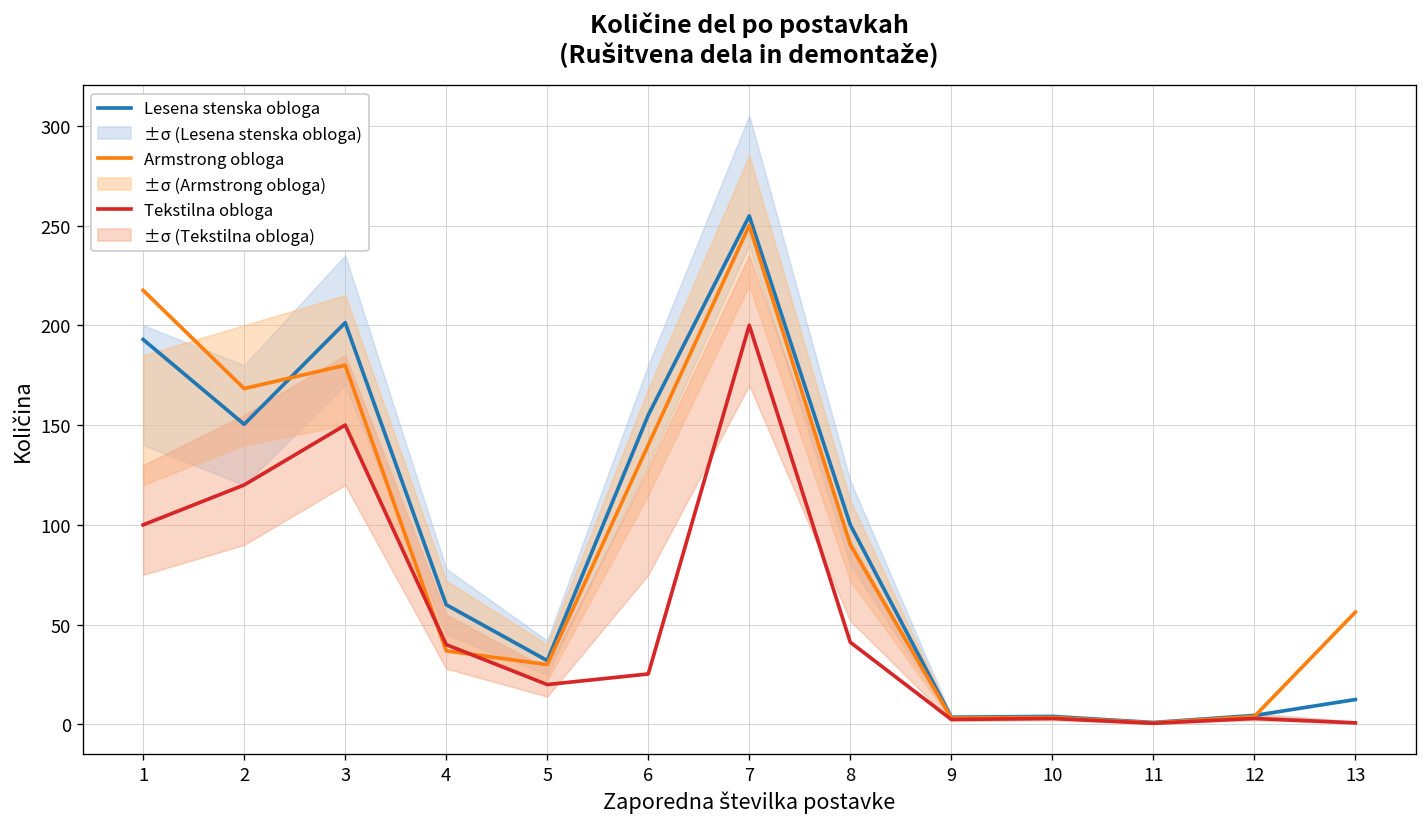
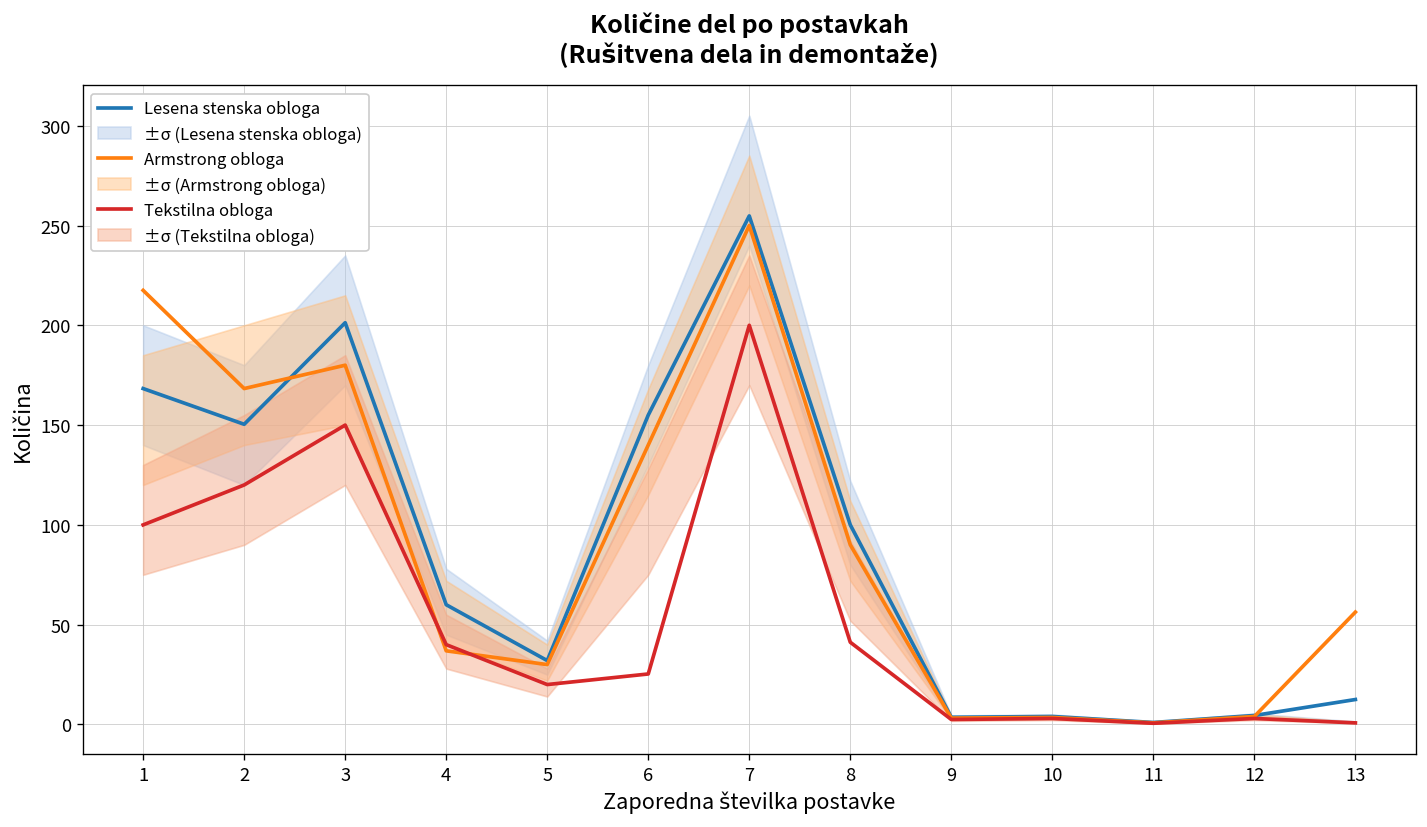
  {
    "Lesena stenska obloga": {
-     "1": 193,
+     "1": 168,
      "2": 150,
      "3": 201,
      "4": 60,
      "5": 32,
      "6": 155,
      "7": 255,
      "8": 100,
      "13": 13
    },
    "Armstrong obloga": {
      "1": 218,
      "2": 168,
      "3": 180,
      "4": 37,
      "5": 30,
      "6": 140,
      "7": 250,
      "8": 90,
      "13": 56
    },
    "Tekstilna obloga": {
      "1": 100,
      "2": 120,
      "3": 150,
      "4": 40,
      "5": 20,
      "6": 25,
      "7": 200,
      "8": 41
    }
  }
